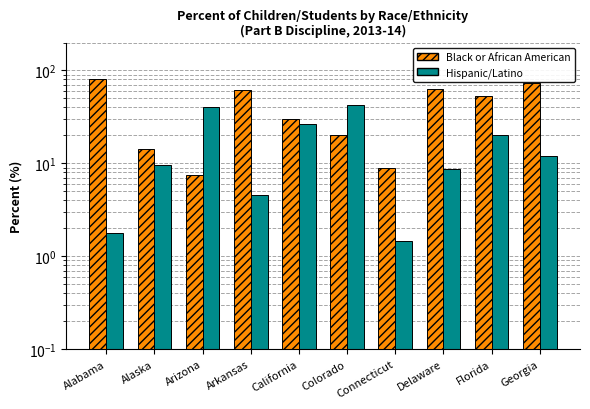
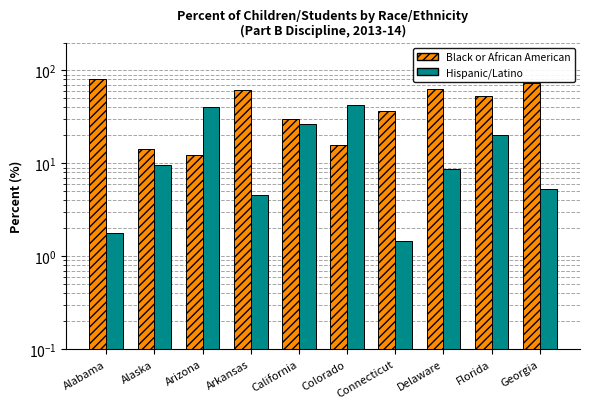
  {
    "Black or African American": {
      "Alabama": 80,
      "Alaska": 14,
-     "Arizona": 7,
+     "Arizona": 12,
      "Arkansas": 60,
      "California": 30,
-     "Colorado": 20,
-     "Connecticut": 9,
+     "Colorado": 16,
+     "Connecticut": 37,
      "Delaware": 60,
      "Florida": 50,
      "Georgia": 70
    },
    "Hispanic/Latino": {
      "Alabama": 1.8,
      "Alaska": 10,
      "Arizona": 40,
      "Arkansas": 5,
      "California": 26,
      "Colorado": 40,
      "Connecticut": 1.5,
      "Delaware": 9,
      "Florida": 20,
-     "Georgia": 12
+     "Georgia": 5
    }
  }
